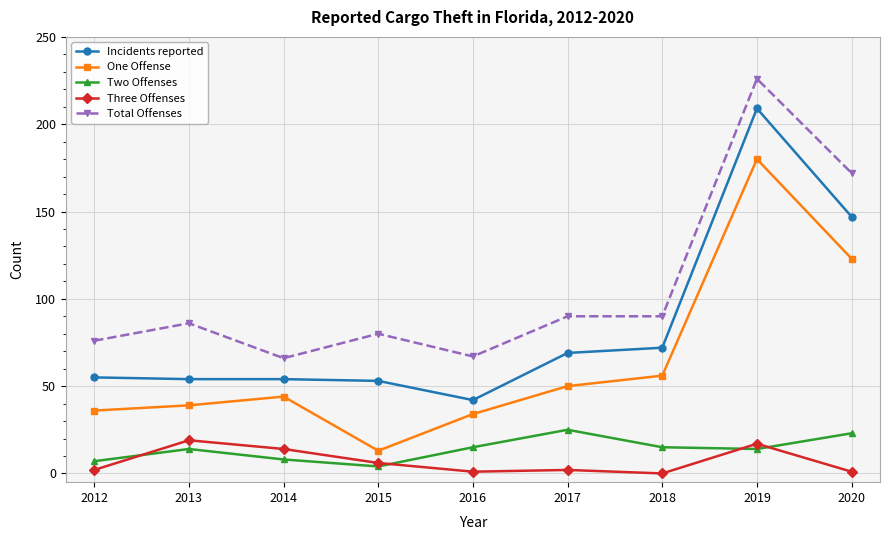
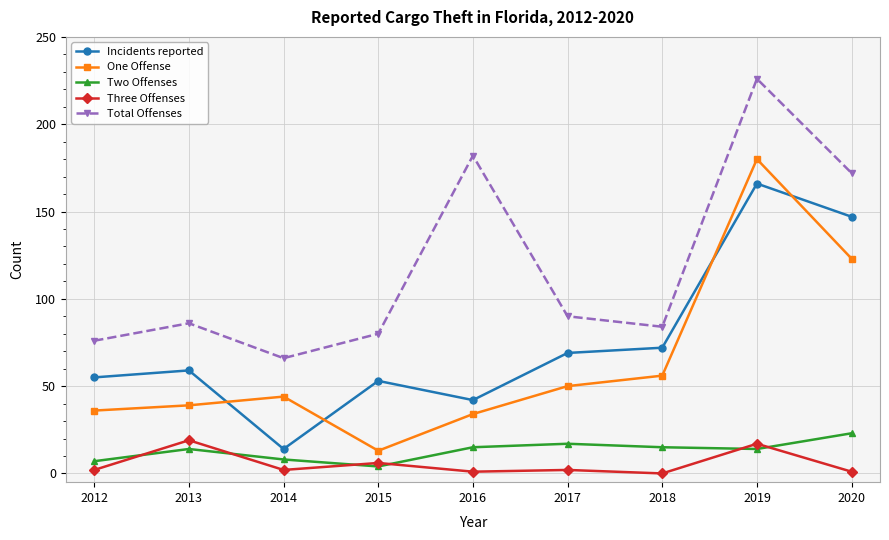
  {
    "Incidents reported": {
      "2012": 55,
-     "2013": 54,
-     "2014": 54,
+     "2013": 59,
+     "2014": 14,
      "2015": 53,
      "2016": 42,
      "2017": 69,
      "2018": 72,
-     "2019": 209,
+     "2019": 166,
      "2020": 147
    },
    "One Offense": {
      "2012": 36,
      "2013": 39,
      "2014": 44,
      "2015": 13,
      "2016": 34,
      "2017": 50,
      "2018": 56,
      "2019": 180,
      "2020": 123
    },
    "Two Offenses": {
      "2012": 7,
      "2013": 14,
      "2014": 8,
      "2015": 4,
      "2016": 15,
-     "2017": 25,
+     "2017": 17,
      "2018": 15,
      "2019": 14,
      "2020": 23
    },
    "Three Offenses": {
      "2012": 2,
      "2013": 19,
-     "2014": 14,
+     "2014": 2,
      "2015": 6,
      "2016": 1,
      "2017": 2,
      "2018": 0,
      "2019": 17,
      "2020": 1
    },
    "Total Offenses": {
      "2012": 76,
      "2013": 86,
      "2014": 66,
      "2015": 80,
-     "2016": 67,
+     "2016": 182,
      "2017": 90,
-     "2018": 90,
+     "2018": 84,
      "2019": 226,
      "2020": 172
    }
  }
